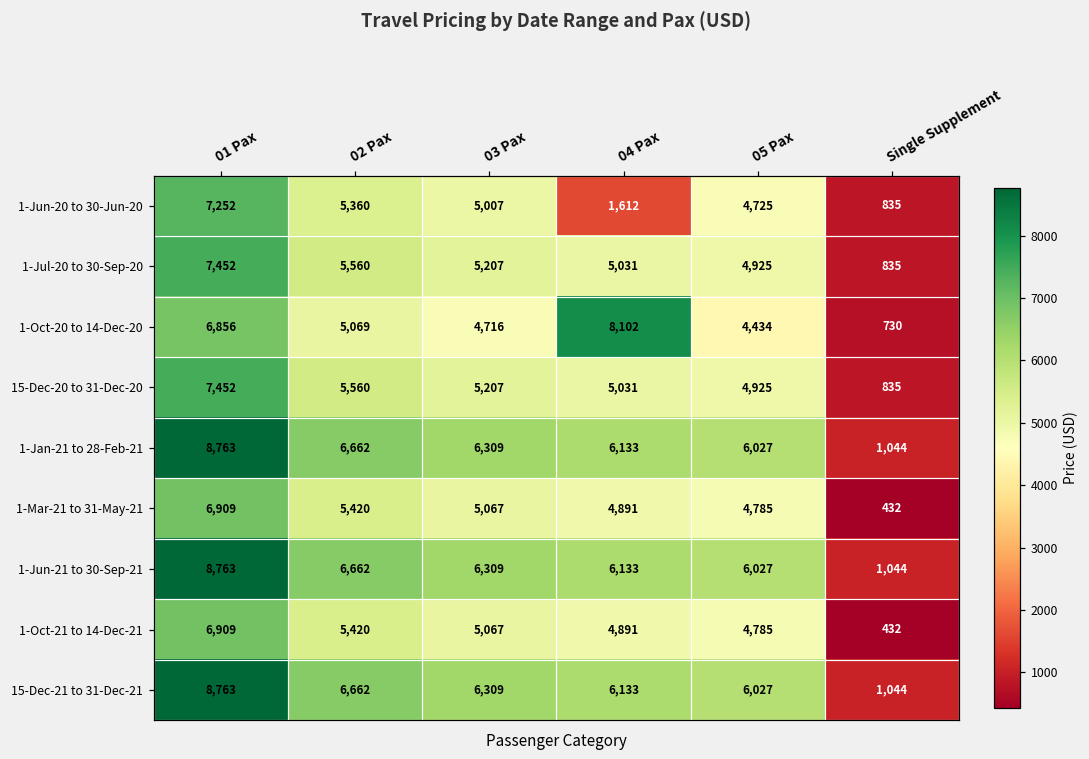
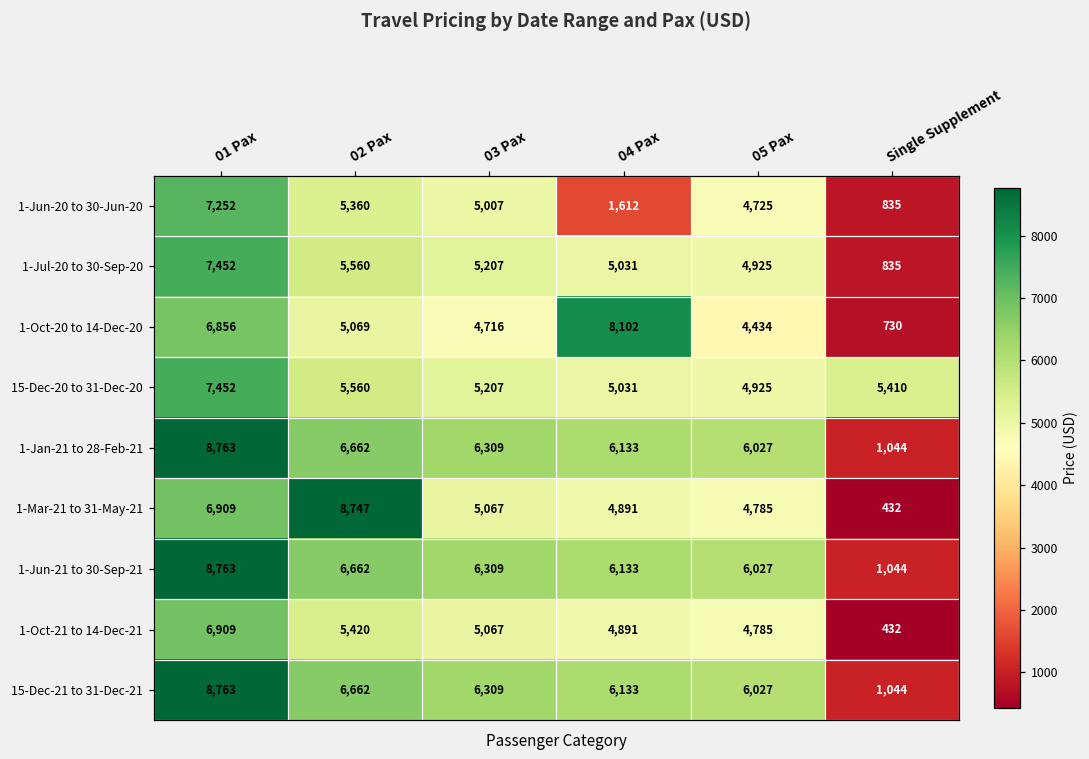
  {
    "1-Jun-20 to 30-Jun-20": {
      "01 Pax": "7,252",
      "02 Pax": "5,360",
      "03 Pax": "5,007",
      "04 Pax": "1,612",
      "05 Pax": "4,725",
      "Single Supplement": "835"
    },
    "1-Jul-20 to 30-Sep-20": {
      "01 Pax": "7,452",
      "02 Pax": "5,560",
      "03 Pax": "5,207",
      "04 Pax": "5,031",
      "05 Pax": "4,925",
      "Single Supplement": "835"
    },
    "1-Oct-20 to 14-Dec-20": {
      "01 Pax": "6,856",
      "02 Pax": "5,069",
      "03 Pax": "4,716",
      "04 Pax": "8,102",
      "05 Pax": "4,434",
      "Single Supplement": "730"
    },
    "15-Dec-20 to 31-Dec-20": {
      "01 Pax": "7,452",
      "02 Pax": "5,560",
      "03 Pax": "5,207",
      "04 Pax": "5,031",
      "05 Pax": "4,925",
-     "Single Supplement": "835"
+     "Single Supplement": "5,410"
    },
    "1-Jan-21 to 28-Feb-21": {
      "01 Pax": "8,763",
      "02 Pax": "6,662",
      "03 Pax": "6,309",
      "04 Pax": "6,133",
      "05 Pax": "6,027",
      "Single Supplement": "1,044"
    },
    "1-Mar-21 to 31-May-21": {
      "01 Pax": "6,909",
-     "02 Pax": "5,420",
+     "02 Pax": "8,747",
      "03 Pax": "5,067",
      "04 Pax": "4,891",
      "05 Pax": "4,785",
      "Single Supplement": "432"
    },
    "1-Jun-21 to 30-Sep-21": {
      "01 Pax": "8,763",
      "02 Pax": "6,662",
      "03 Pax": "6,309",
      "04 Pax": "6,133",
      "05 Pax": "6,027",
      "Single Supplement": "1,044"
    },
    "1-Oct-21 to 14-Dec-21": {
      "01 Pax": "6,909",
      "02 Pax": "5,420",
      "03 Pax": "5,067",
      "04 Pax": "4,891",
      "05 Pax": "4,785",
      "Single Supplement": "432"
    },
    "15-Dec-21 to 31-Dec-21": {
      "01 Pax": "8,763",
      "02 Pax": "6,662",
      "03 Pax": "6,309",
      "04 Pax": "6,133",
      "05 Pax": "6,027",
      "Single Supplement": "1,044"
    }
  }
